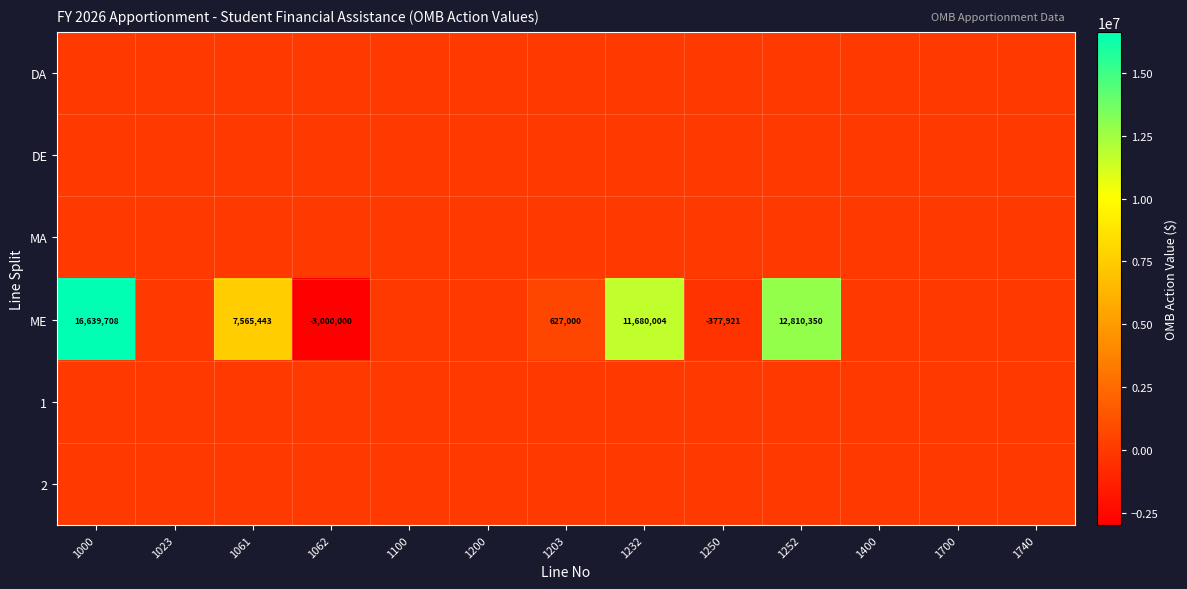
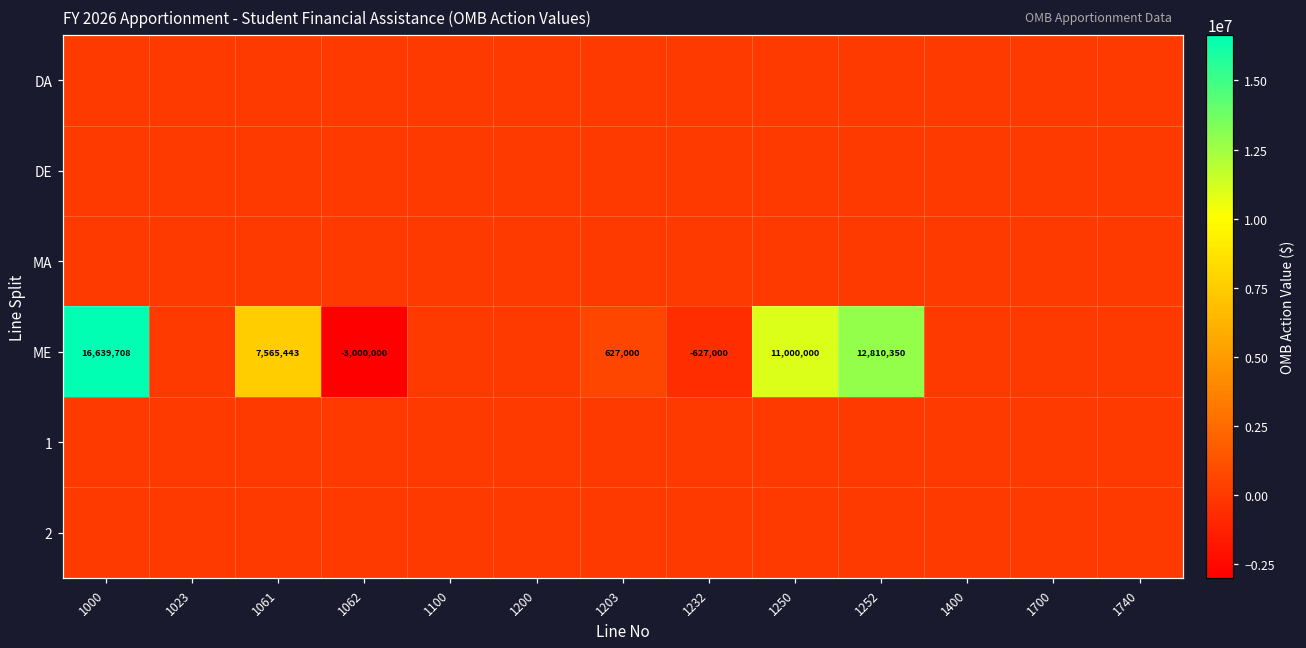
  {
    "ME": {
      "1000": "16,639,708",
      "1061": "7,565,443",
      "1062": "-3,000,000",
      "1203": "627,000",
-     "1232": "11,680,004",
-     "1250": "-377,921",
+     "1232": "-627,000",
+     "1250": "11,000,000",
      "1252": "12,810,350"
    }
  }
